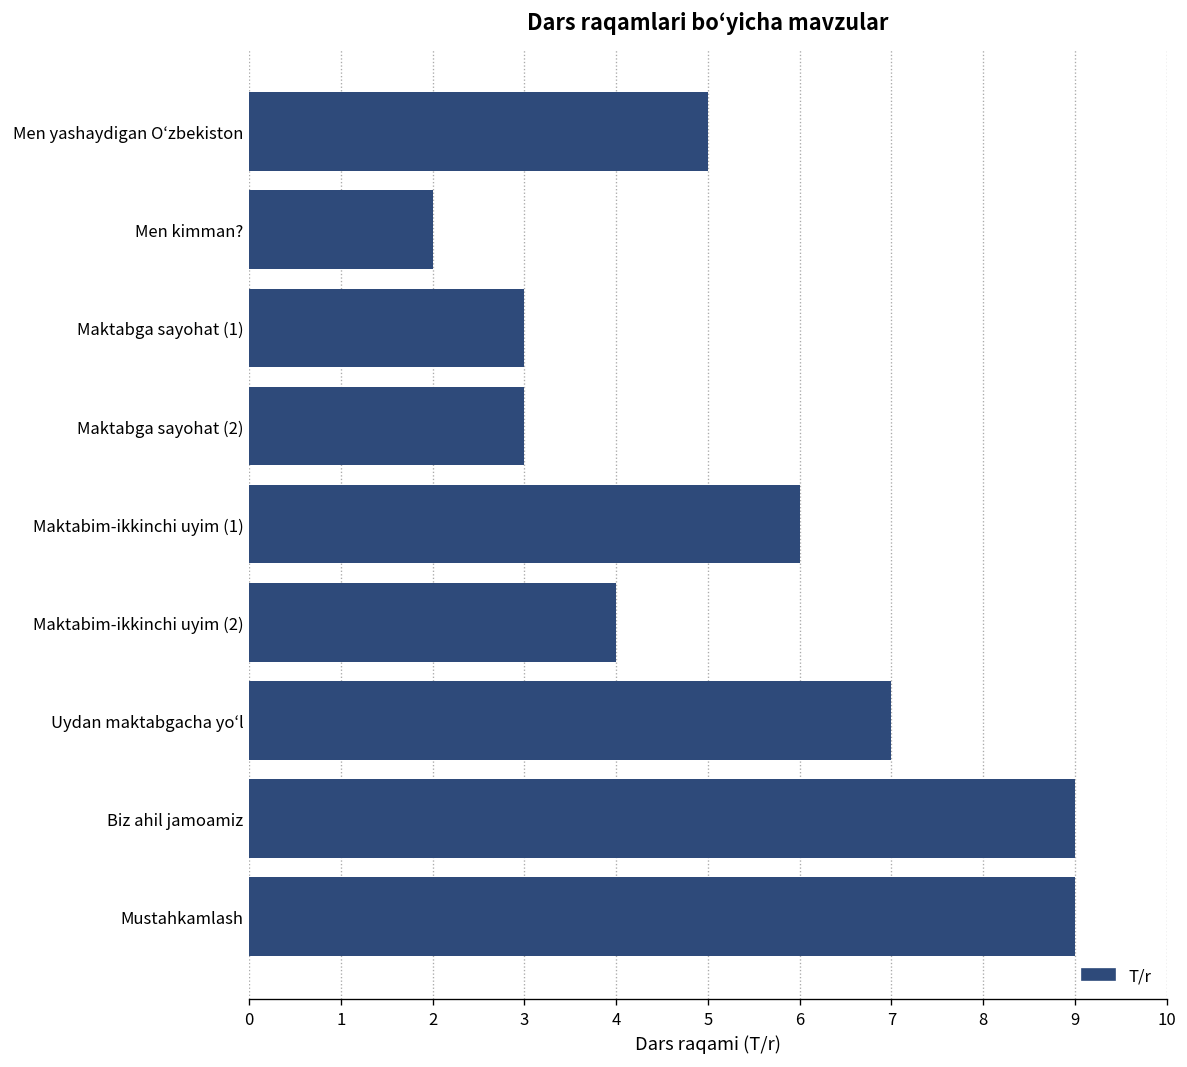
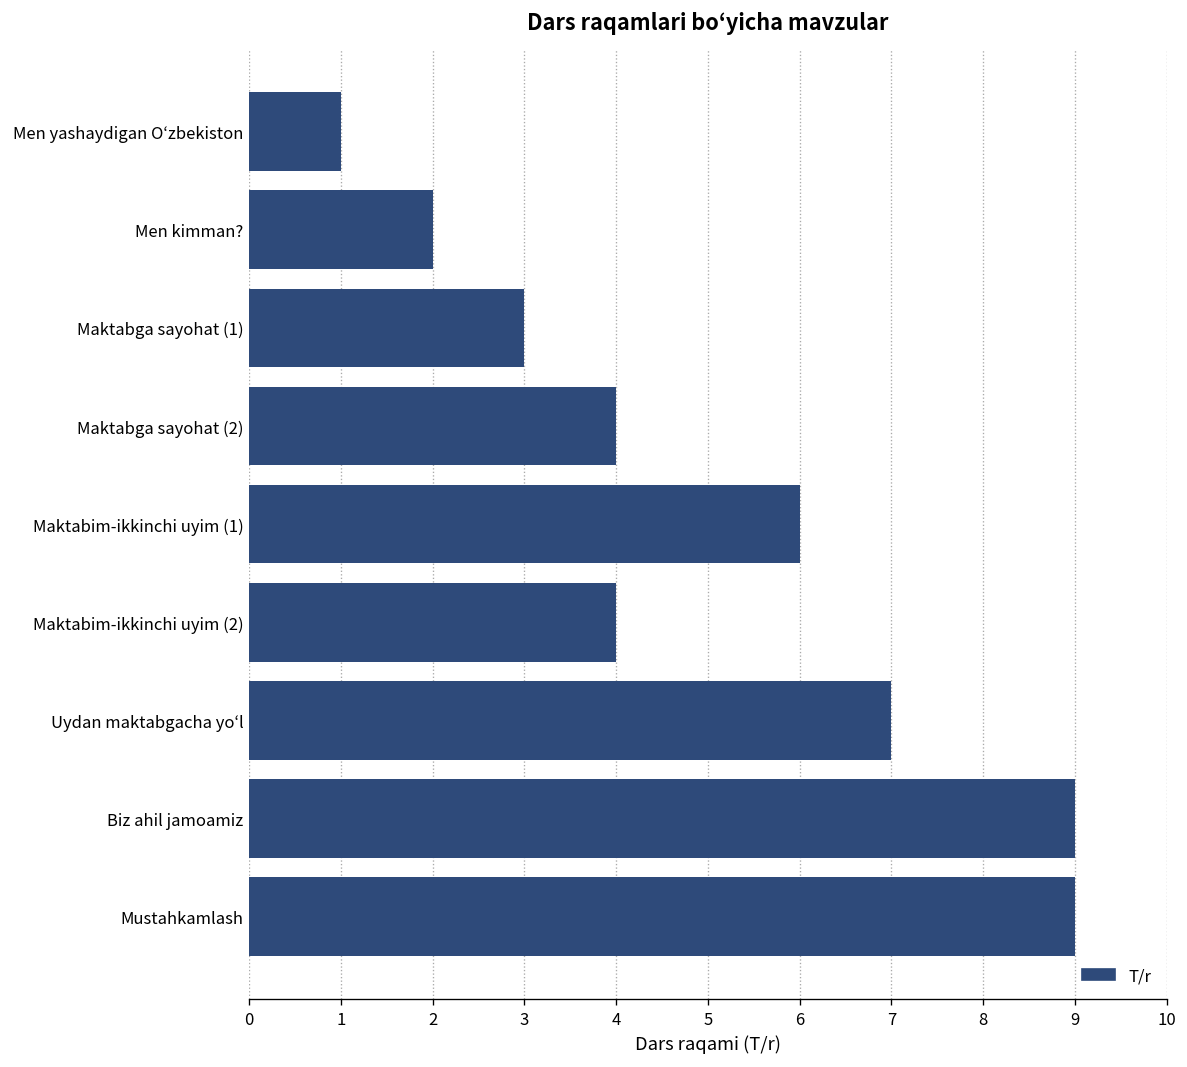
  {
-   "Men yashaydigan O‘zbekiston": 5,
+   "Men yashaydigan O‘zbekiston": 1,
    "Men kimman?": 2,
    "Maktabga sayohat (1)": 3,
-   "Maktabga sayohat (2)": 3,
+   "Maktabga sayohat (2)": 4,
    "Maktabim-ikkinchi uyim (1)": 6,
    "Maktabim-ikkinchi uyim (2)": 4,
    "Uydan maktabgacha yo‘l": 7,
    "Biz ahil jamoamiz": 9,
    "Mustahkamlash": 9
  }
